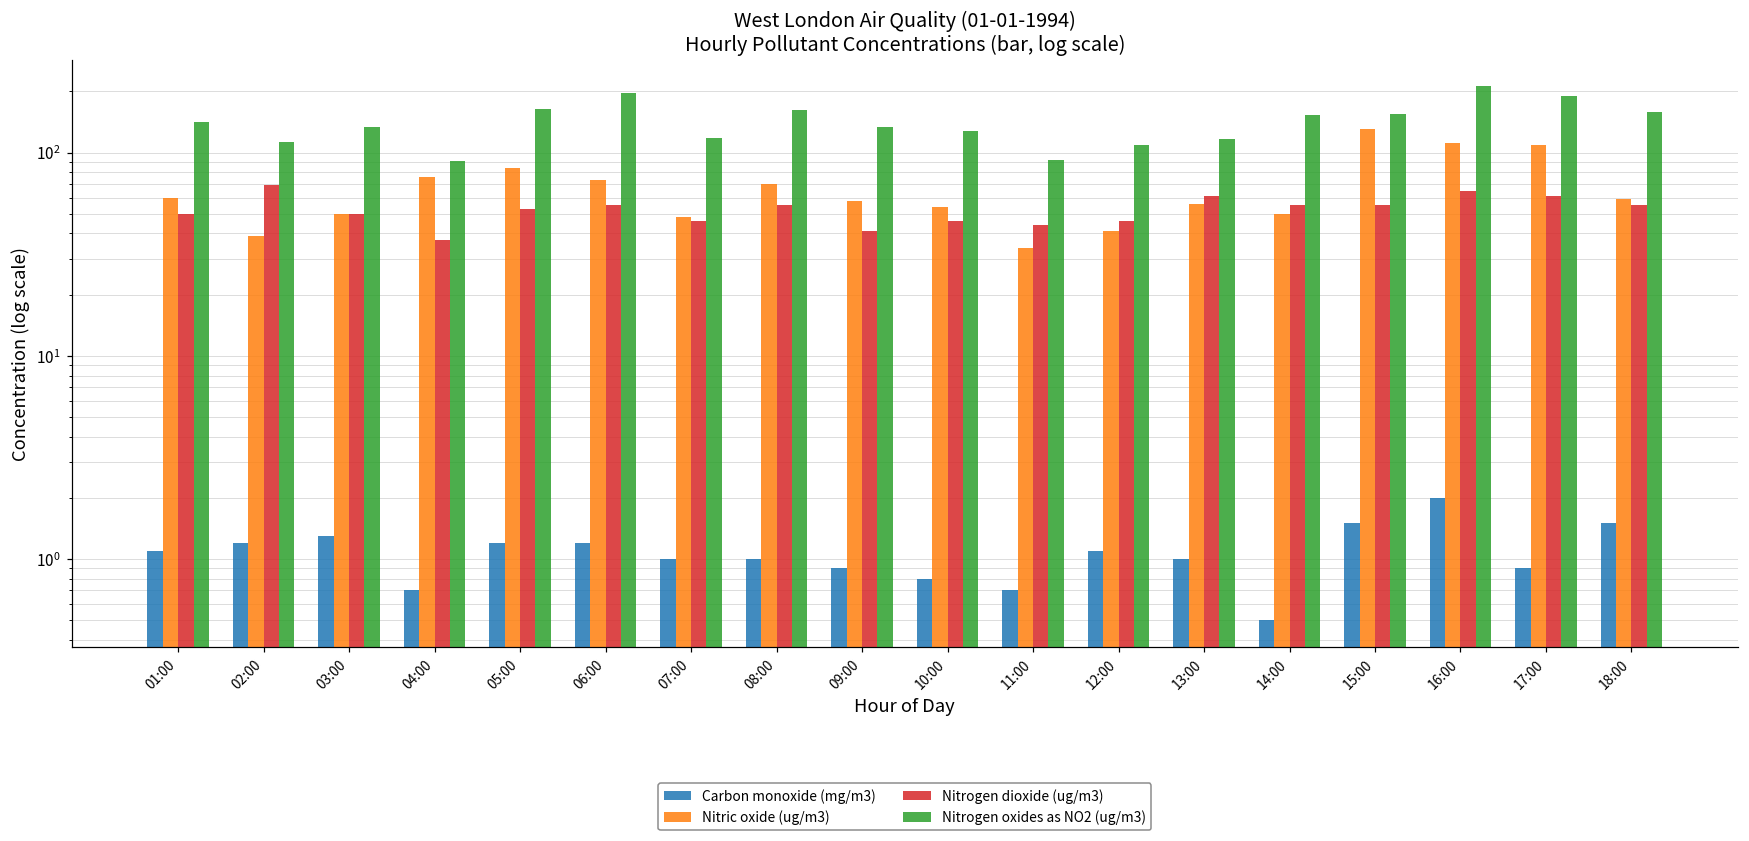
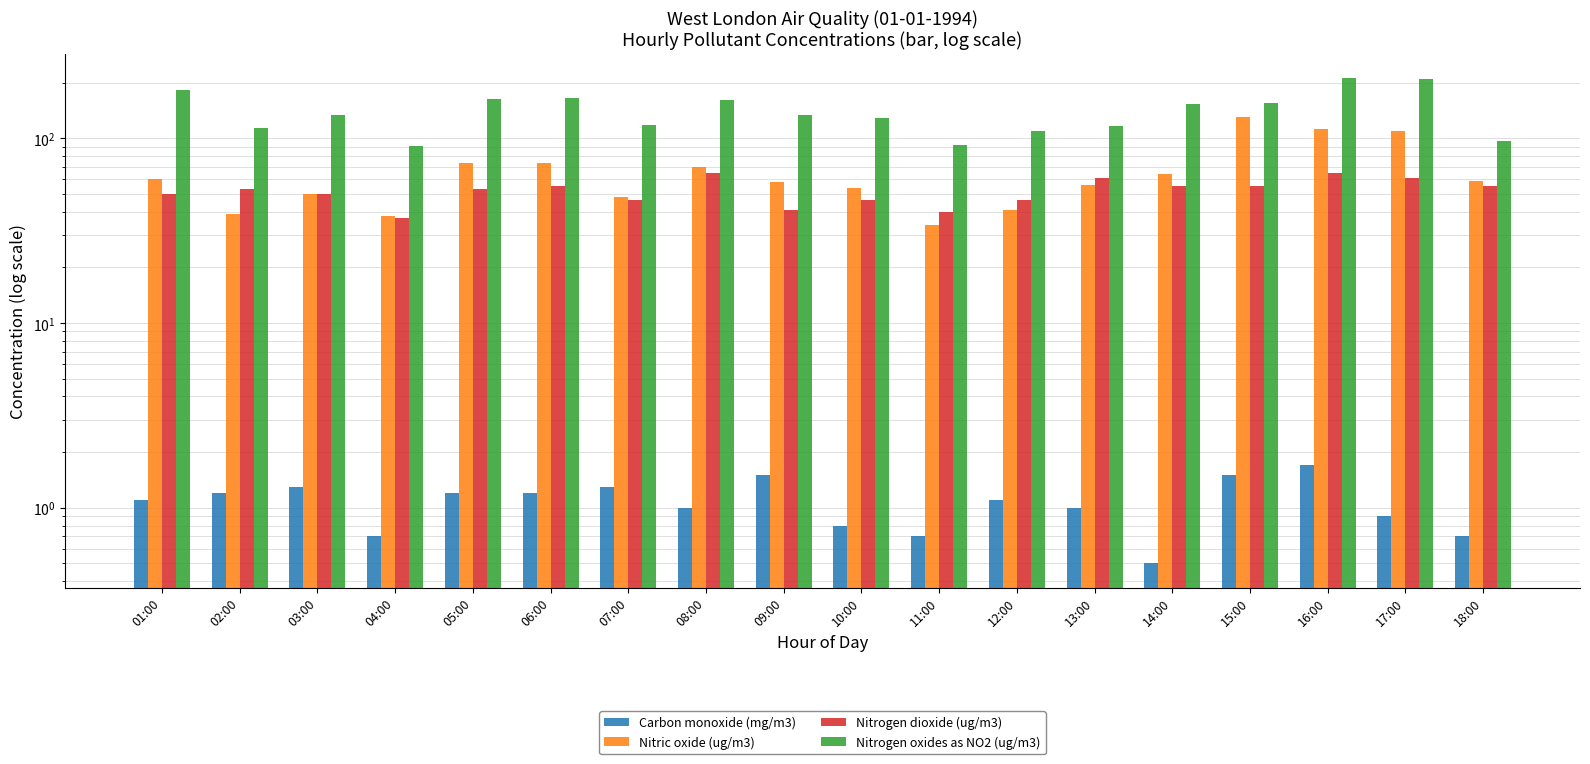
  {
    "Carbon monoxide (mg/m3)": {
      "01:00": 1.1,
      "02:00": 1.2,
      "03:00": 1.3,
      "04:00": 0.7,
      "05:00": 1.2,
      "06:00": 1.2,
-     "07:00": 1.0,
+     "07:00": 1.3,
      "08:00": 1.0,
-     "09:00": 0.9,
+     "09:00": 1.5,
      "10:00": 0.8,
      "11:00": 0.7,
      "12:00": 1.1,
      "13:00": 1.0,
      "14:00": 0.5,
      "15:00": 1.5,
-     "16:00": 2.0,
+     "16:00": 1.7,
      "17:00": 0.9,
-     "18:00": 1.5
+     "18:00": 0.7
    },
    "Nitric oxide (ug/m3)": {
      "01:00": 60,
      "02:00": 39,
      "03:00": 50,
-     "04:00": 76,
-     "05:00": 80,
+     "04:00": 38,
+     "05:00": 73,
      "06:00": 73,
      "07:00": 48,
      "08:00": 70,
      "09:00": 58,
      "10:00": 54,
      "11:00": 34,
      "12:00": 41,
      "13:00": 56,
-     "14:00": 50,
+     "14:00": 64,
      "15:00": 130,
      "16:00": 110,
      "17:00": 110,
      "18:00": 59
    },
    "Nitrogen dioxide (ug/m3)": {
      "01:00": 50,
-     "02:00": 69,
+     "02:00": 53,
      "03:00": 50,
      "04:00": 37,
      "05:00": 53,
      "06:00": 55,
      "07:00": 46,
-     "08:00": 55,
+     "08:00": 65,
      "09:00": 41,
      "10:00": 46,
-     "11:00": 44,
+     "11:00": 40,
      "12:00": 46,
      "13:00": 61,
      "14:00": 55,
      "15:00": 55,
      "16:00": 65,
      "17:00": 61,
      "18:00": 55
    },
    "Nitrogen oxides as NO2 (ug/m3)": {
-     "01:00": 140,
+     "01:00": 180,
      "02:00": 110,
      "03:00": 130,
      "04:00": 90,
      "05:00": 160,
-     "06:00": 200,
+     "06:00": 170,
      "07:00": 120,
      "08:00": 160,
      "09:00": 130,
      "10:00": 130,
      "11:00": 90,
      "12:00": 110,
      "13:00": 120,
      "14:00": 150,
      "15:00": 160,
      "16:00": 210,
-     "17:00": 190,
-     "18:00": 160
+     "17:00": 210,
+     "18:00": 100
    }
  }
